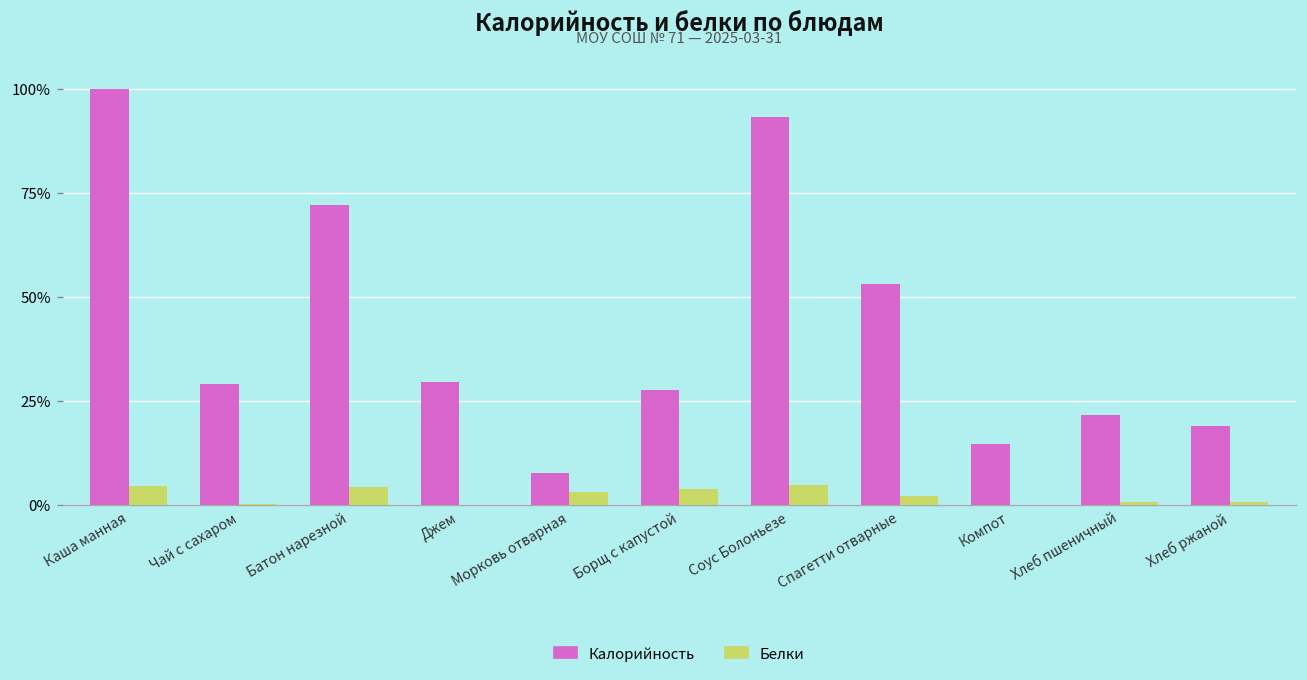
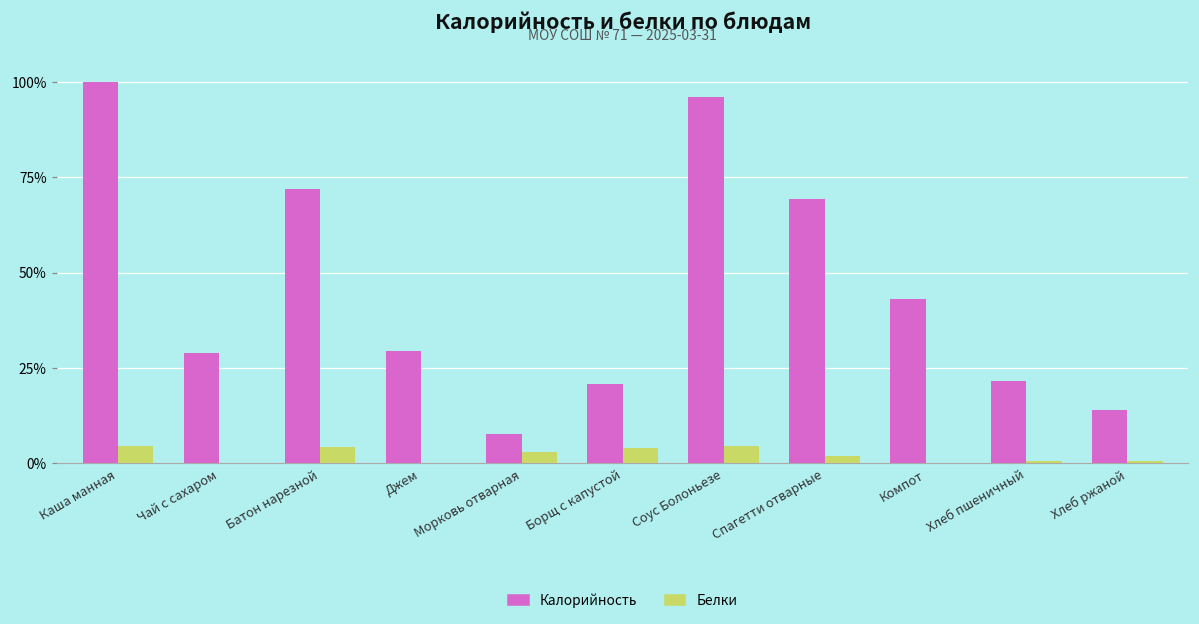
  {
    "Калорийность": {
      "Каша манная": "100%",
      "Чай с сахаром": "29%",
      "Батон нарезной": "72%",
      "Джем": "30%",
      "Морковь отварная": "8%",
-     "Борщ с капустой": "28%",
-     "Соус Болоньезе": "93%",
-     "Спагетти отварные": "53%",
-     "Компот": "15%",
+     "Борщ с капустой": "21%",
+     "Соус Болоньезе": "96%",
+     "Спагетти отварные": "69%",
+     "Компот": "43%",
      "Хлеб пшеничный": "22%",
-     "Хлеб ржаной": "19%"
+     "Хлеб ржаной": "14%"
    },
    "Белки": {
      "Каша манная": "5%",
      "Батон нарезной": "4%",
      "Джем": "0%",
      "Морковь отварная": "3%",
      "Борщ с капустой": "4%",
      "Соус Болоньезе": "5%",
      "Спагетти отварные": "2%"
    }
  }
